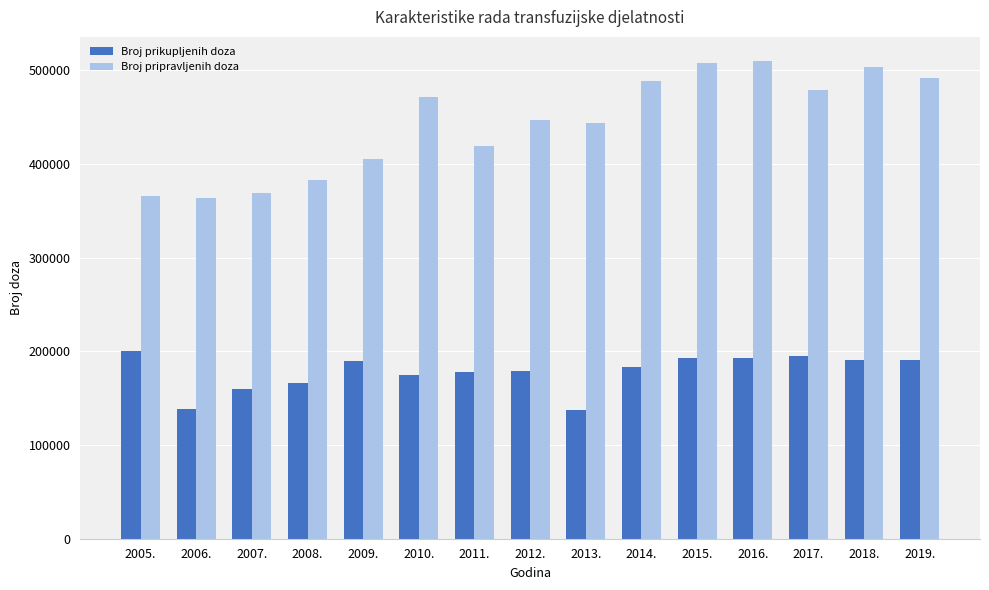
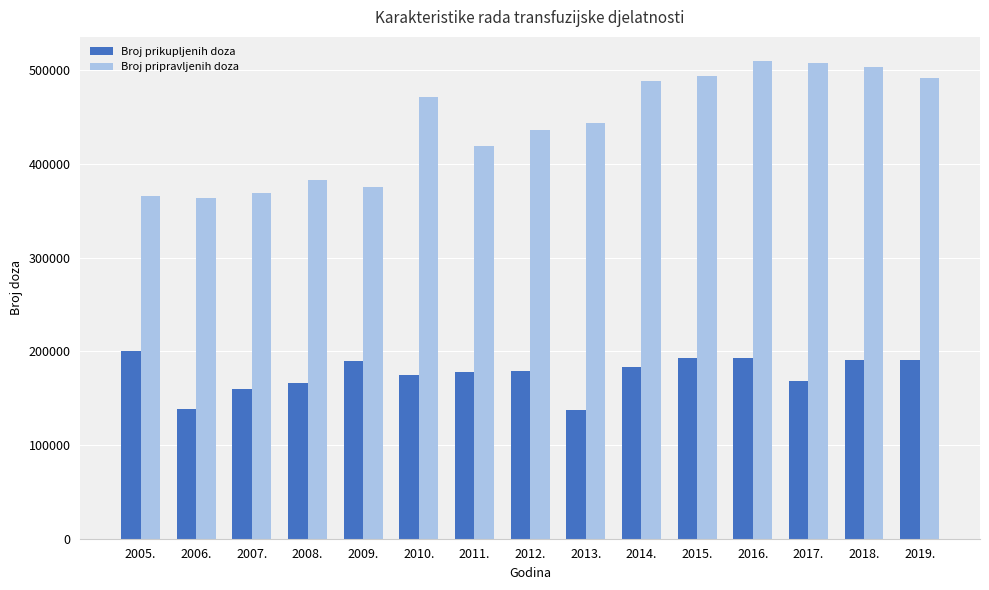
  {
    "Broj prikupljenih doza": {
      "2005.": 200000,
      "2006.": 140000,
      "2007.": 160000,
      "2008.": 170000,
      "2009.": 190000,
      "2010.": 180000,
      "2011.": 180000,
      "2012.": 180000,
      "2013.": 140000,
      "2014.": 180000,
      "2015.": 190000,
      "2016.": 190000,
-     "2017.": 190000,
+     "2017.": 170000,
      "2018.": 190000,
      "2019.": 190000
    },
    "Broj pripravljenih doza": {
      "2005.": 370000,
      "2006.": 360000,
      "2007.": 370000,
      "2008.": 380000,
-     "2009.": 410000,
+     "2009.": 380000,
      "2010.": 470000,
      "2011.": 420000,
-     "2012.": 450000,
+     "2012.": 440000,
      "2013.": 440000,
      "2014.": 490000,
-     "2015.": 510000,
+     "2015.": 490000,
      "2016.": 510000,
-     "2017.": 480000,
+     "2017.": 510000,
      "2018.": 500000,
      "2019.": 490000
    }
  }
